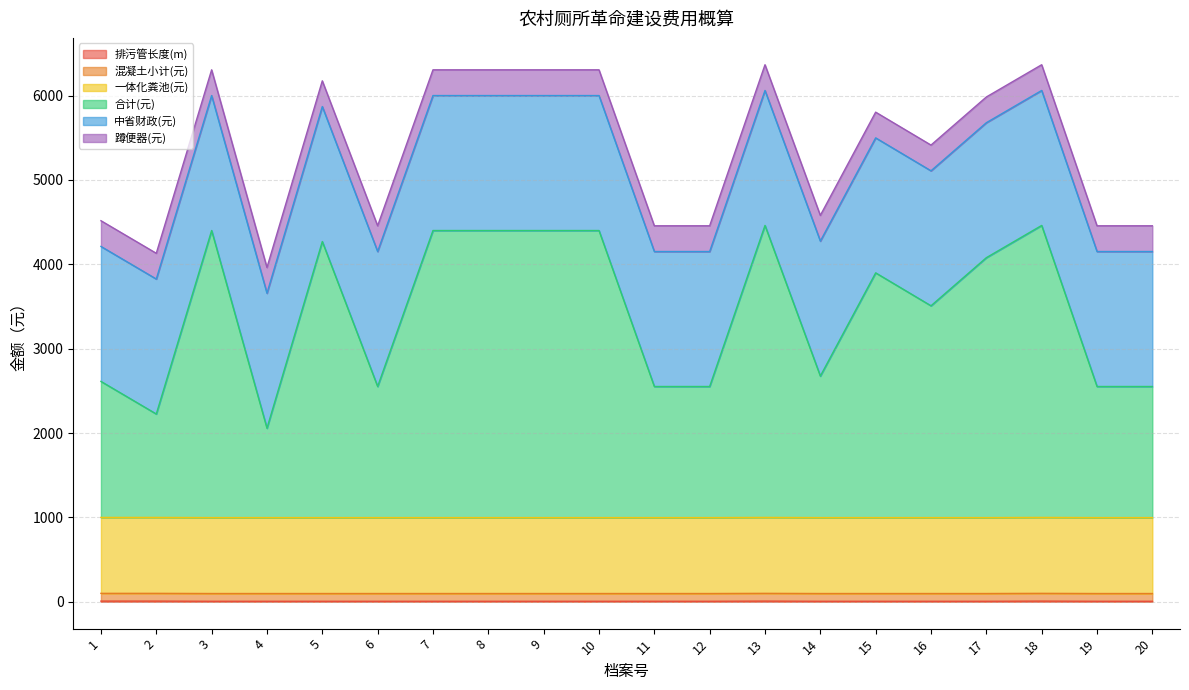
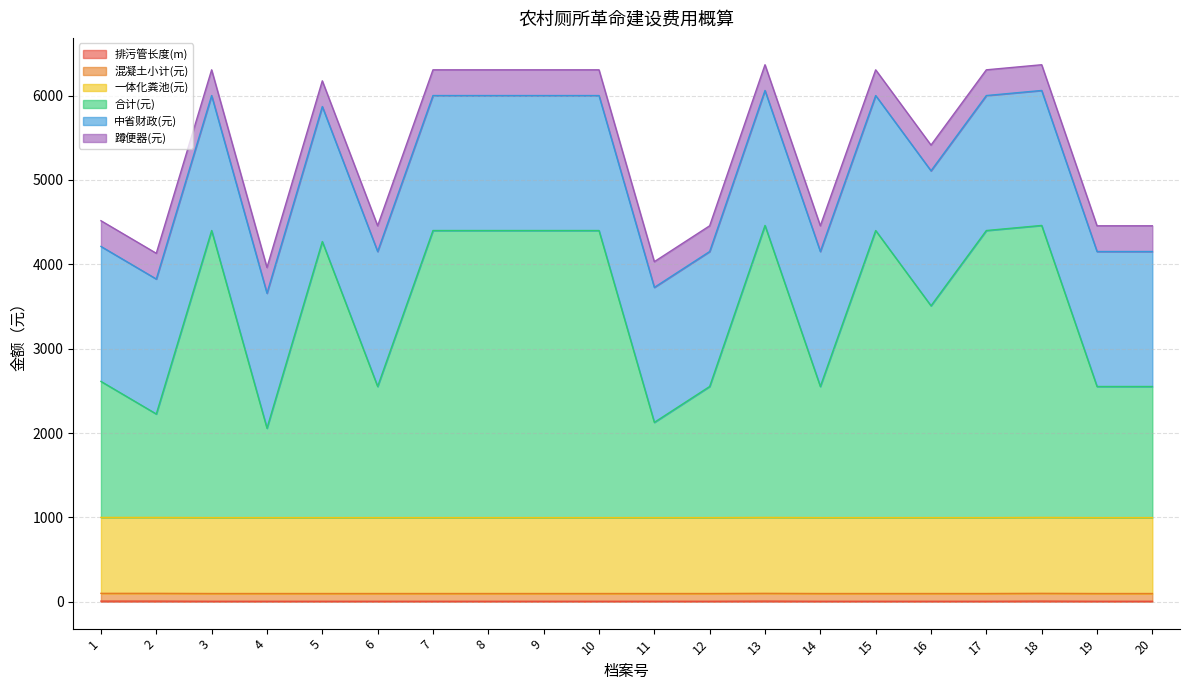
  {
    "一体化粪池(元)": {
      "1": 900,
      "2": 900,
      "3": 900,
      "4": 900,
      "5": 900,
      "6": 900,
      "7": 900,
      "8": 900,
      "9": 900,
      "10": 900,
      "11": 900,
      "12": 900,
      "13": 900,
      "14": 900,
      "15": 900,
      "16": 900,
      "17": 900,
      "18": 900,
      "19": 900,
      "20": 900
    },
    "合计(元)": {
      "1": 1600,
      "2": 1200,
      "3": 3400,
      "4": 1100,
      "5": 3300,
      "6": 1600,
      "7": 3400,
      "8": 3400,
      "9": 3400,
      "10": 3400,
-     "11": 1600,
+     "11": 1100,
      "12": 1600,
      "13": 3500,
-     "14": 1700,
-     "15": 2900,
+     "14": 1600,
+     "15": 3400,
      "16": 2500,
-     "17": 3100,
+     "17": 3400,
      "18": 3500,
      "19": 1600,
      "20": 1600
    },
    "中省财政(元)": {
      "1": 1600,
      "2": 1600,
      "3": 1600,
      "4": 1600,
      "5": 1600,
      "6": 1600,
      "7": 1600,
      "8": 1600,
      "9": 1600,
      "10": 1600,
      "11": 1600,
      "12": 1600,
      "13": 1600,
      "14": 1600,
      "15": 1600,
      "16": 1600,
      "17": 1600,
      "18": 1600,
      "19": 1600,
      "20": 1600
    },
    "蹲便器(元)": {
      "1": 300,
      "2": 300,
      "3": 300,
      "4": 300,
      "5": 300,
      "6": 300,
      "7": 300,
      "8": 300,
      "9": 300,
      "10": 300,
      "11": 300,
      "12": 300,
      "13": 300,
      "14": 300,
      "15": 300,
      "16": 300,
      "17": 300,
      "18": 300,
      "19": 300,
      "20": 300
    }
  }
